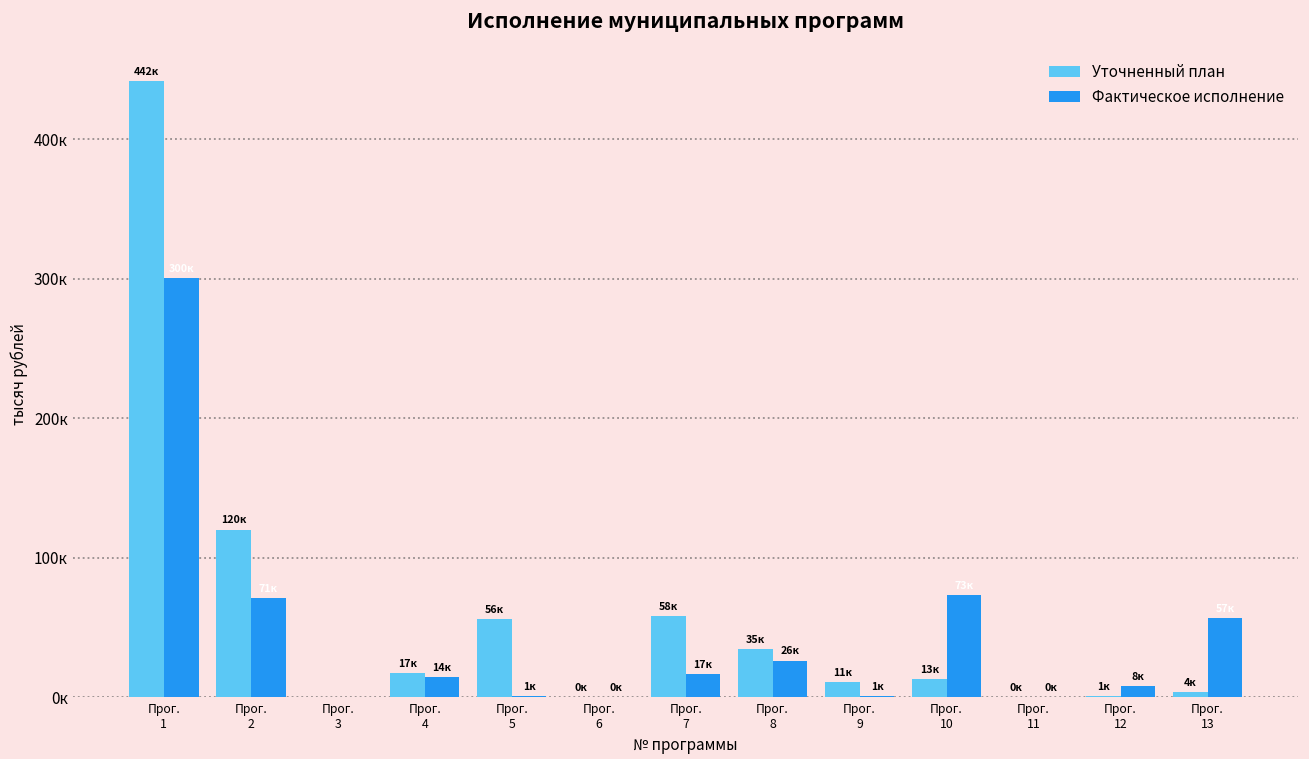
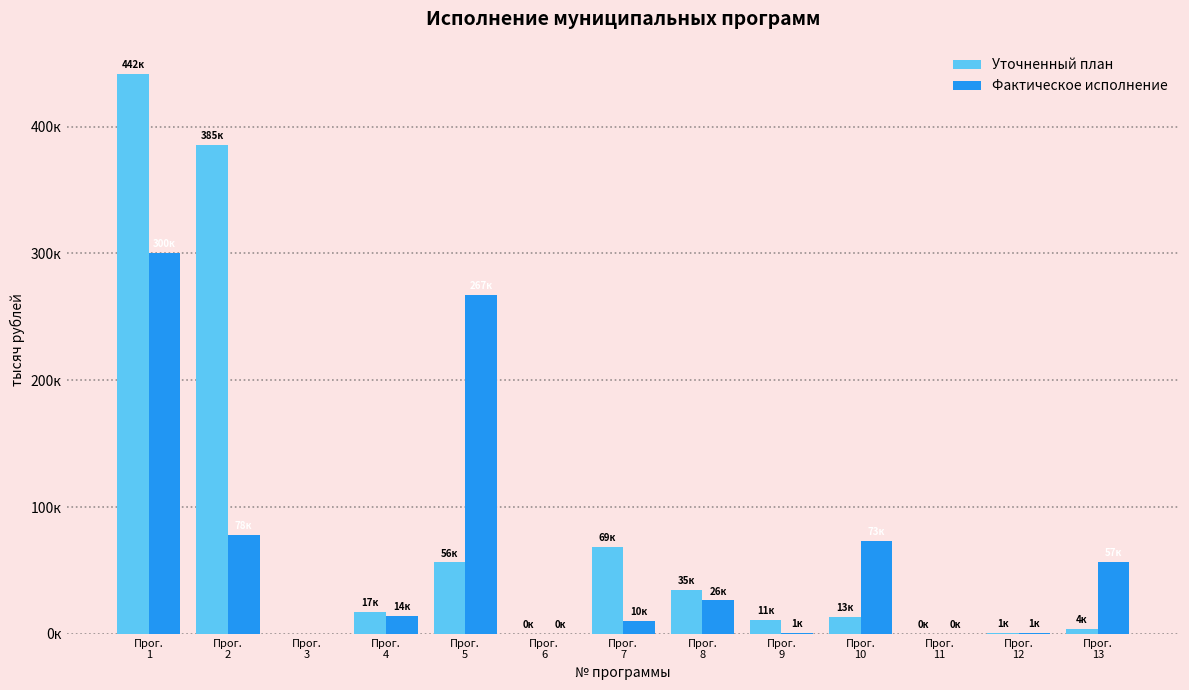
  {
    "Уточненный план": {
-     "Прог. 2": "120к",
-     "Прог. 7": "58к"
+     "Прог. 2": "385к",
+     "Прог. 7": "69к"
    },
    "Фактическое исполнение": {
-     "Прог. 2": "71к",
-     "Прог. 5": "1к",
-     "Прог. 7": "17к",
-     "Прог. 12": "8к"
+     "Прог. 2": "78к",
+     "Прог. 5": "267к",
+     "Прог. 7": "10к",
+     "Прог. 12": "1к"
    }
  }
